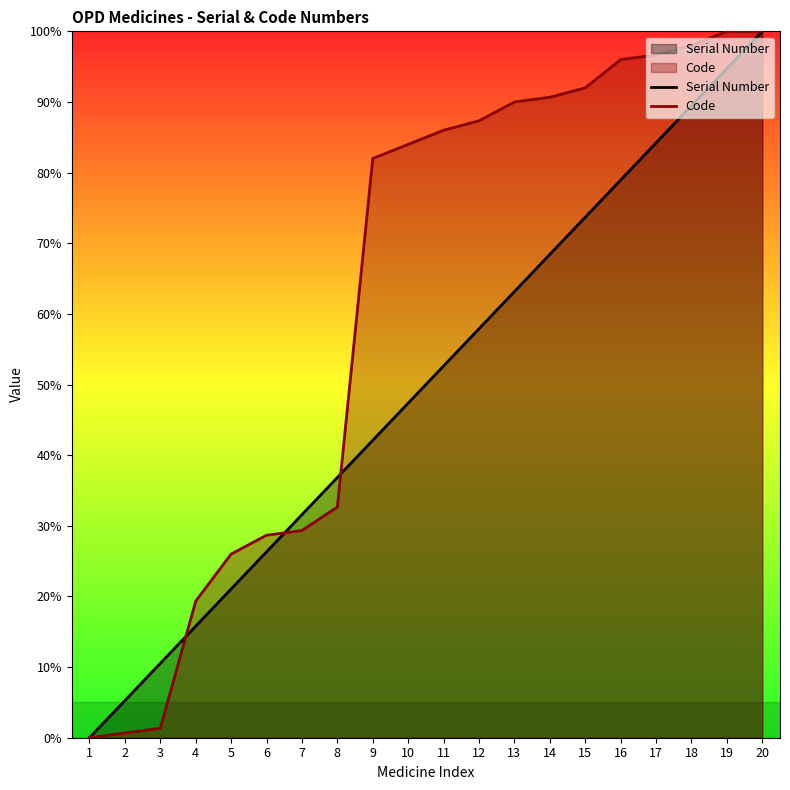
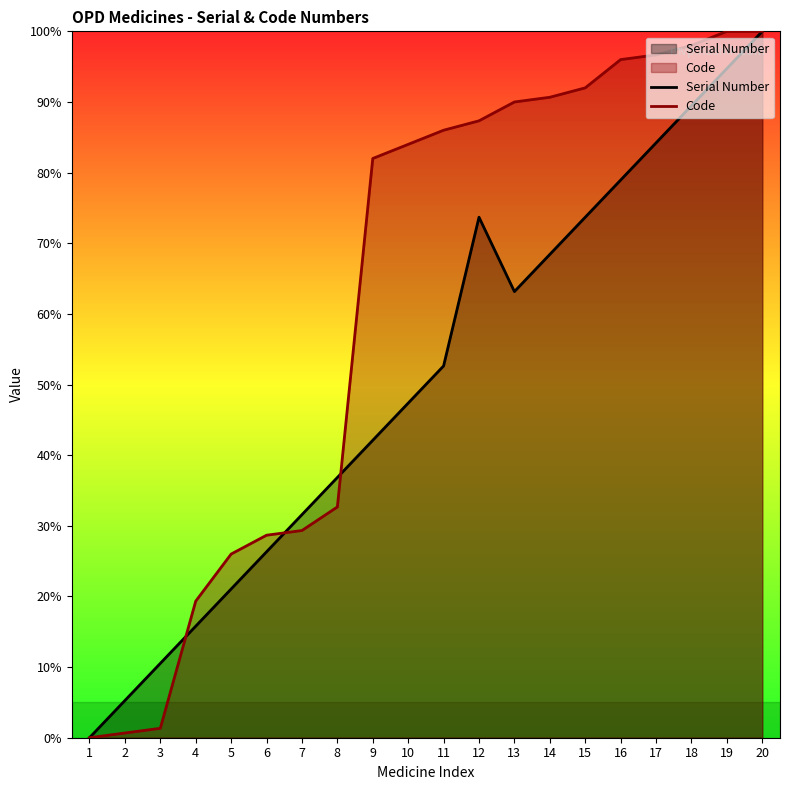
  {
    "Serial Number": {
      "2": "5%",
      "3": "11%",
      "4": "16%",
      "5": "21%",
      "6": "26%",
      "7": "32%",
      "8": "37%",
      "9": "42%",
      "10": "47%",
      "11": "53%",
-     "12": "58%",
+     "12": "74%",
      "13": "63%",
      "14": "68%",
      "15": "74%",
      "16": "79%",
      "17": "84%"
    },
    "Code": {
      "2": "1%",
      "3": "1%",
      "4": "19%",
      "5": "26%",
      "6": "29%",
      "7": "29%",
      "8": "33%",
      "9": "82%",
      "10": "84%",
      "11": "86%",
      "12": "87%",
      "13": "90%",
      "14": "91%",
      "15": "92%",
      "16": "96%",
      "19": "100%"
    }
  }
